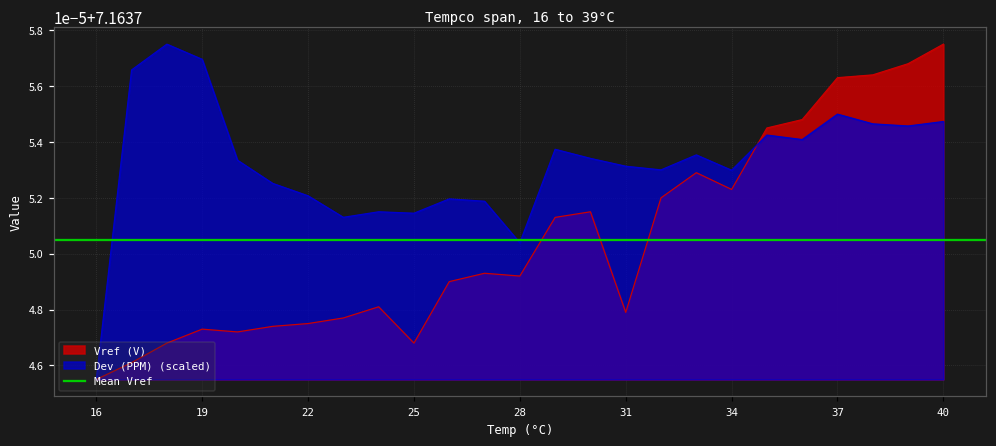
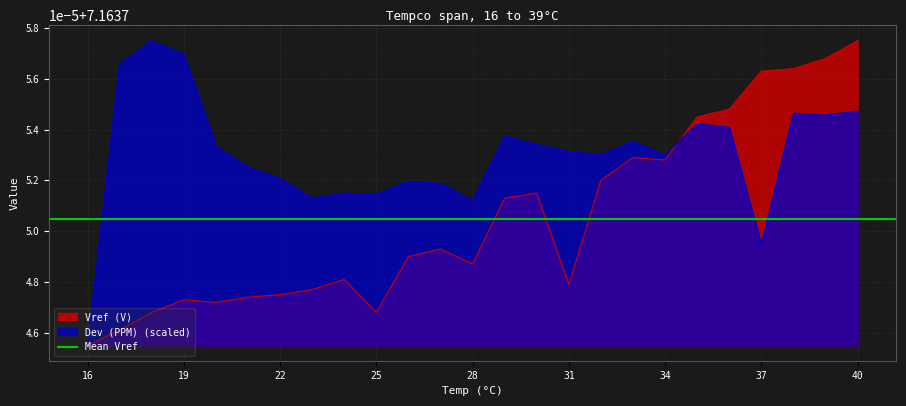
  {
    "Vref (V)": {
      "19": 7.1637473,
      "22": 7.1637475,
      "25": 7.1637468,
-     "28": 7.1637492,
+     "28": 7.1637487,
      "31": 7.1637479,
-     "34": 7.1637523,
+     "34": 7.1637528,
      "37": 7.1637563,
      "40": 7.1637575
    },
    "Dev (PPM) (scaled)": {
      "19": 7.1637570,
      "22": 7.1637521,
      "25": 7.1637514,
-     "28": 7.1637504,
+     "28": 7.1637512,
      "31": 7.1637531,
      "34": 7.1637530,
-     "37": 7.1637550,
+     "37": 7.1637495,
      "40": 7.1637547
    }
  }
